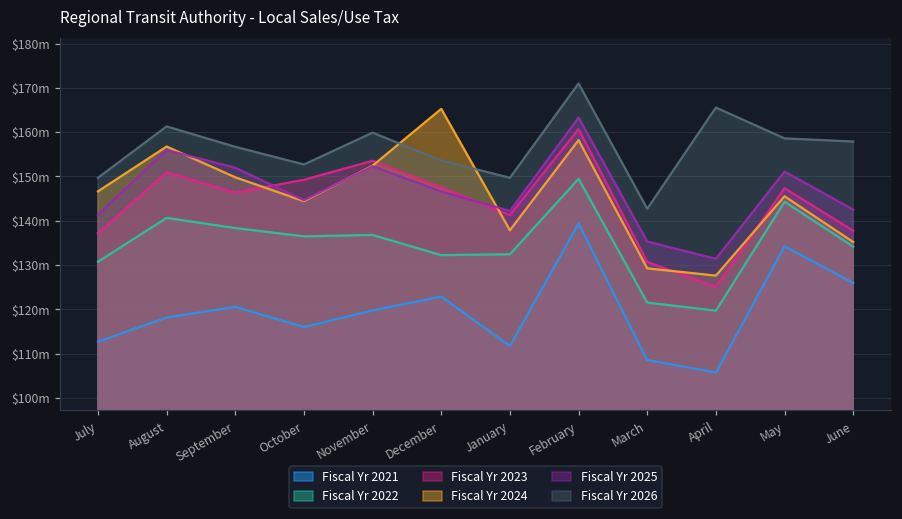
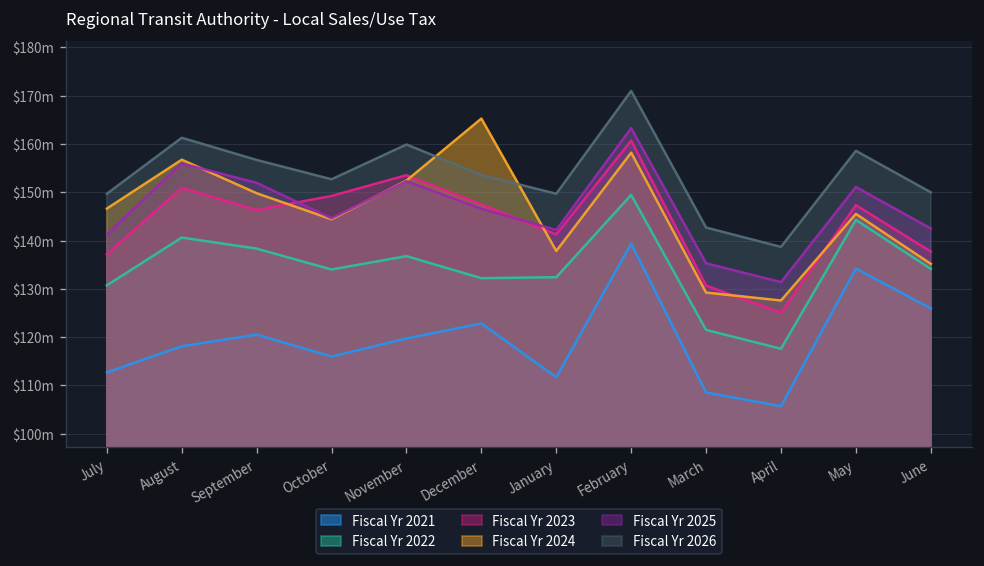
  {
    "Fiscal Yr 2021": {
      "July": "$113m",
      "August": "$118m",
      "September": "$121m",
      "October": "$116m",
      "November": "$120m",
      "December": "$123m",
      "January": "$112m",
      "February": "$139m",
      "March": "$109m",
      "April": "$106m",
      "May": "$134m",
      "June": "$126m"
    },
    "Fiscal Yr 2022": {
      "July": "$131m",
      "August": "$141m",
      "September": "$138m",
-     "October": "$136m",
+     "October": "$134m",
      "November": "$137m",
      "December": "$132m",
      "January": "$132m",
      "February": "$149m",
      "March": "$122m",
-     "April": "$120m",
+     "April": "$118m",
      "May": "$144m",
      "June": "$134m"
    },
    "Fiscal Yr 2024": {
      "July": "$147m",
      "August": "$157m",
      "September": "$150m",
      "December": "$165m",
      "January": "$138m",
      "February": "$158m",
      "March": "$129m",
      "April": "$128m",
      "May": "$146m",
      "June": "$135m"
    },
    "Fiscal Yr 2026": {
      "July": "$150m",
      "August": "$161m",
      "September": "$157m",
      "October": "$153m",
      "November": "$160m",
      "December": "$154m",
      "January": "$150m",
      "February": "$171m",
      "March": "$143m",
-     "April": "$166m",
+     "April": "$139m",
      "May": "$159m",
-     "June": "$158m"
+     "June": "$150m"
    }
  }
